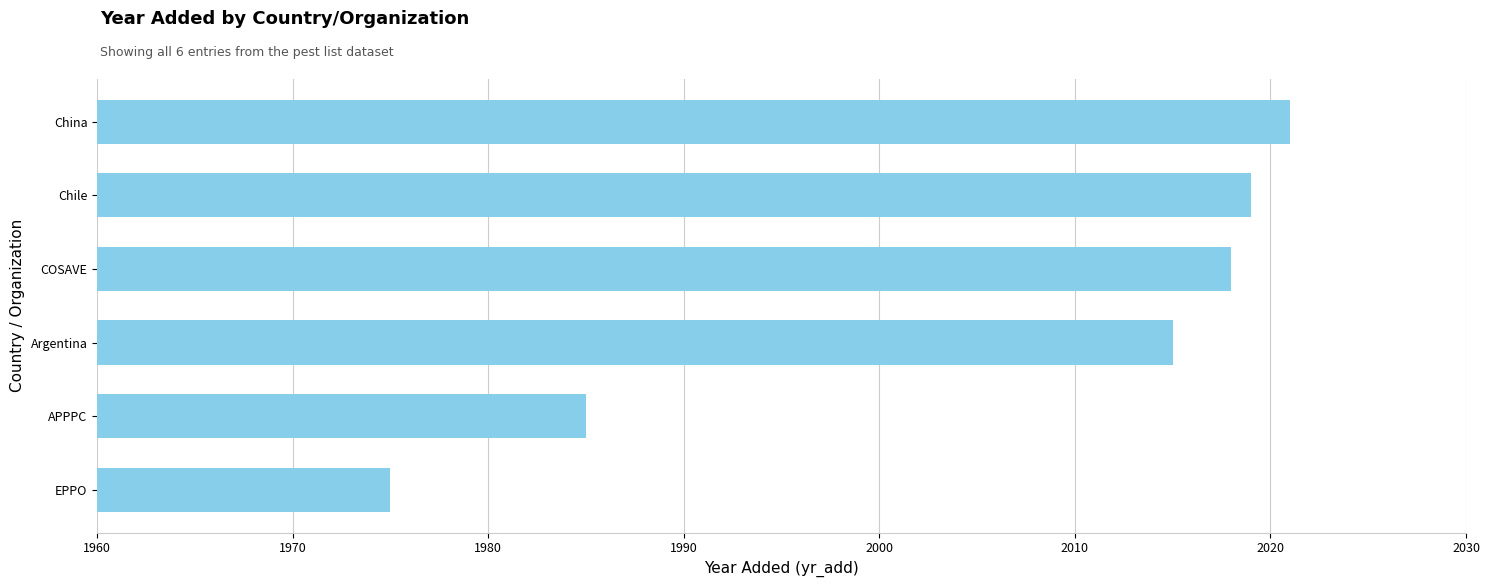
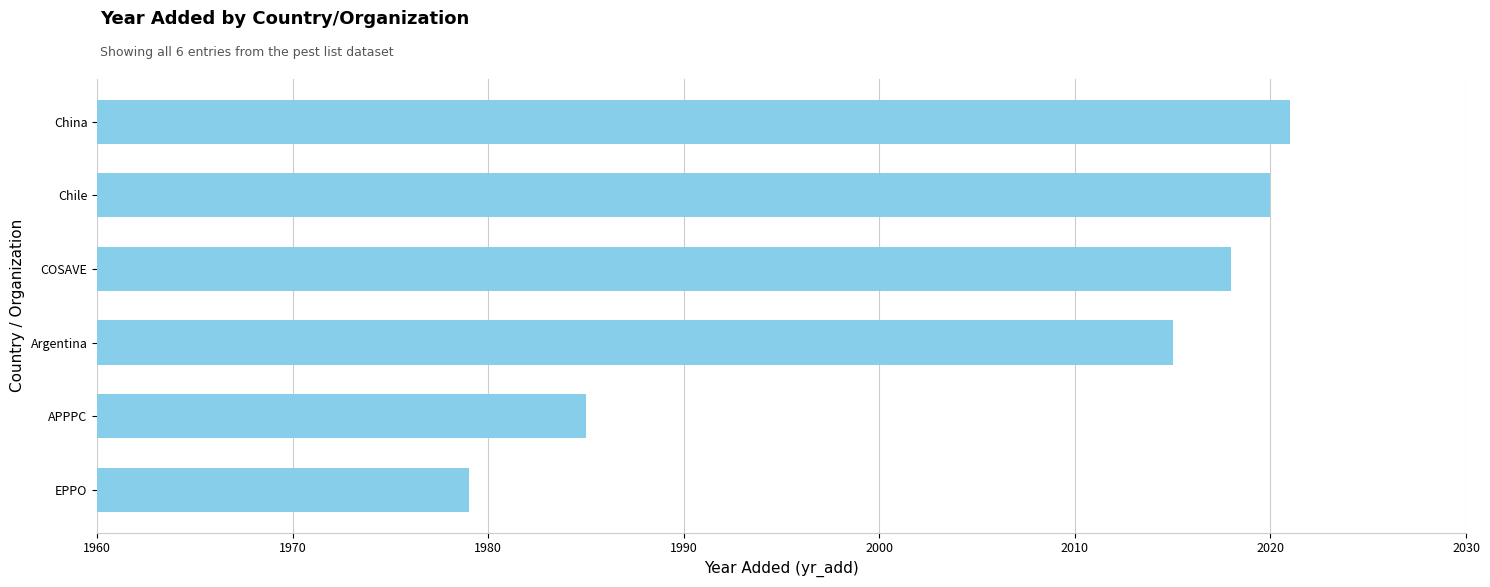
  {
    "China": 2021,
-   "Chile": 2019,
+   "Chile": 2020,
    "COSAVE": 2018,
    "Argentina": 2015,
    "APPPC": 1985,
-   "EPPO": 1975
+   "EPPO": 1979
  }
